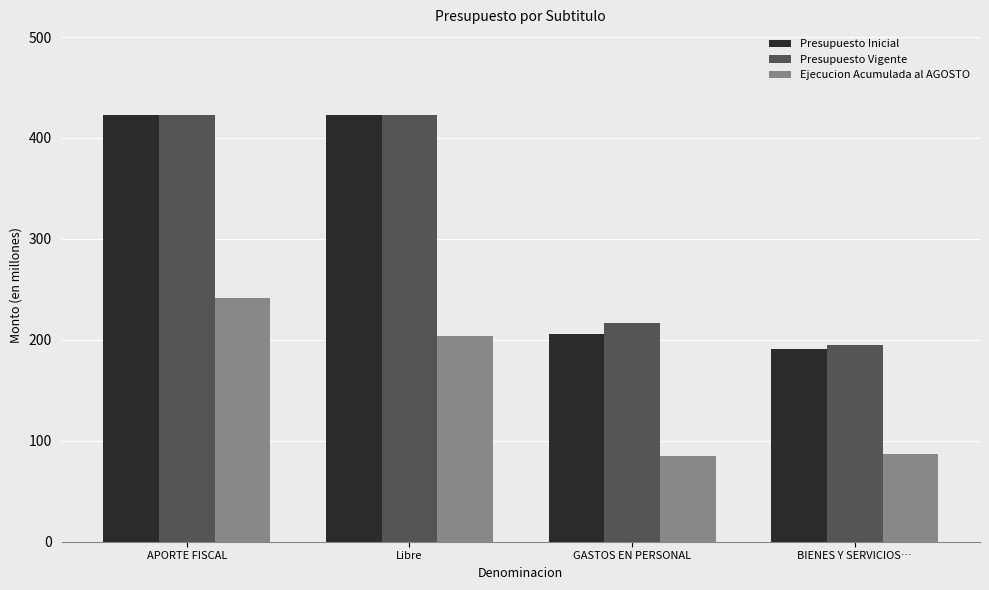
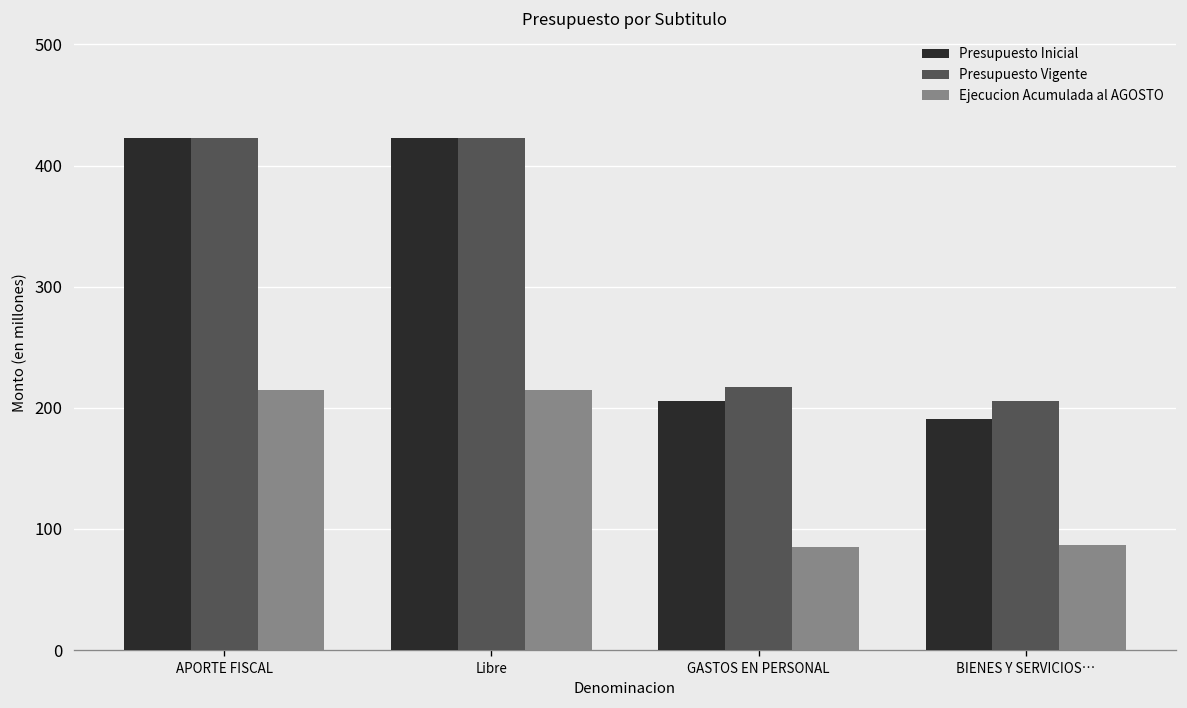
  {
    "Presupuesto Inicial": {
      "APORTE FISCAL": 423,
      "Libre": 423,
      "GASTOS EN PERSONAL": 206,
      "BIENES Y SERVICIOS…": 191
    },
    "Presupuesto Vigente": {
      "APORTE FISCAL": 423,
      "Libre": 423,
      "GASTOS EN PERSONAL": 217,
-     "BIENES Y SERVICIOS…": 195
+     "BIENES Y SERVICIOS…": 206
    },
    "Ejecucion Acumulada al AGOSTO": {
-     "APORTE FISCAL": 241,
-     "Libre": 204,
+     "APORTE FISCAL": 215,
+     "Libre": 215,
      "GASTOS EN PERSONAL": 85,
      "BIENES Y SERVICIOS…": 87
    }
  }
